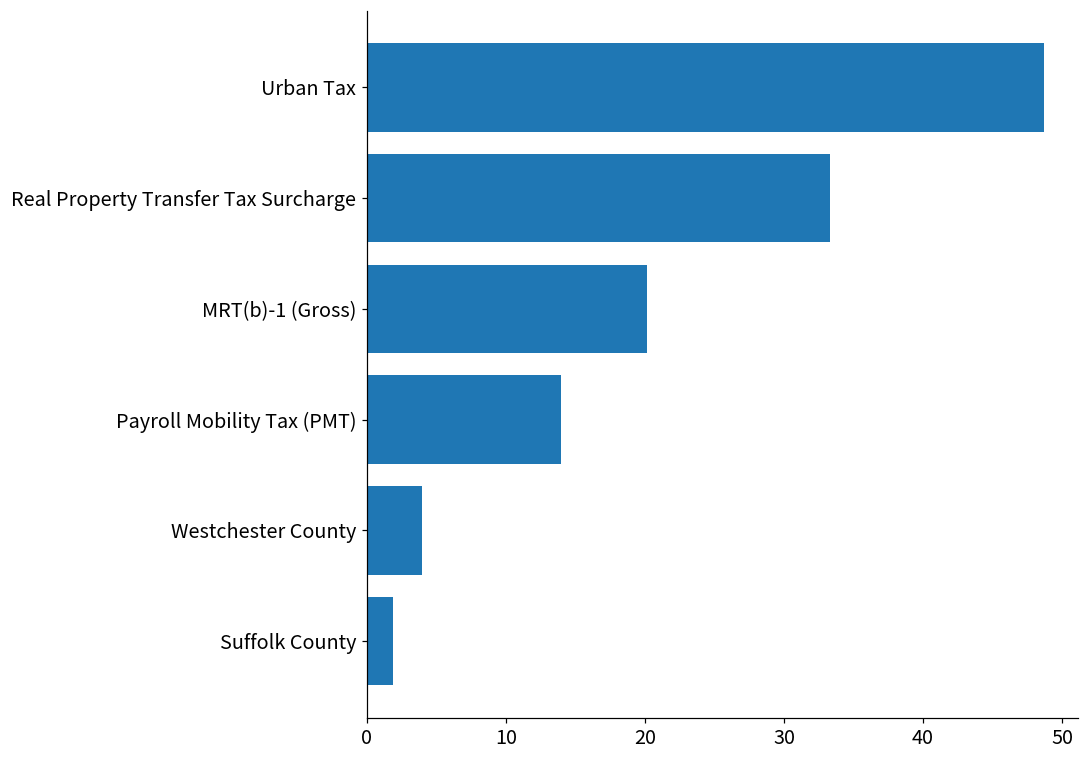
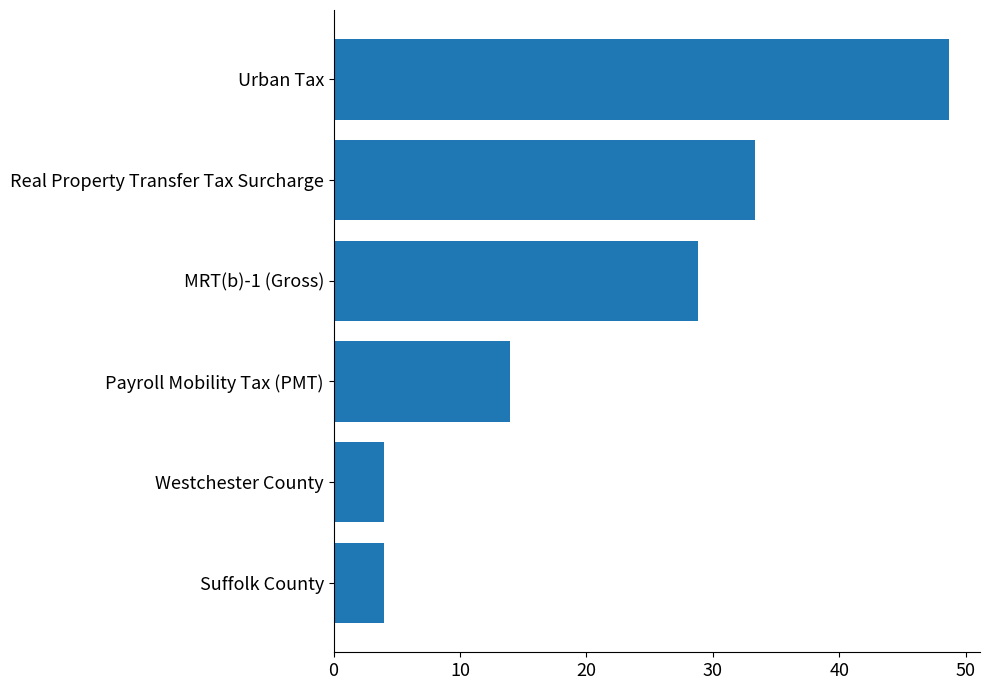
  {
    "Urban Tax": 48.7,
    "Real Property Transfer Tax Surcharge": 33.3,
-   "MRT(b)-1 (Gross)": 20.1,
+   "MRT(b)-1 (Gross)": 28.8,
    "Payroll Mobility Tax (PMT)": 13.9,
    "Westchester County": 4.0,
-   "Suffolk County": 1.9
+   "Suffolk County": 4.0
  }
